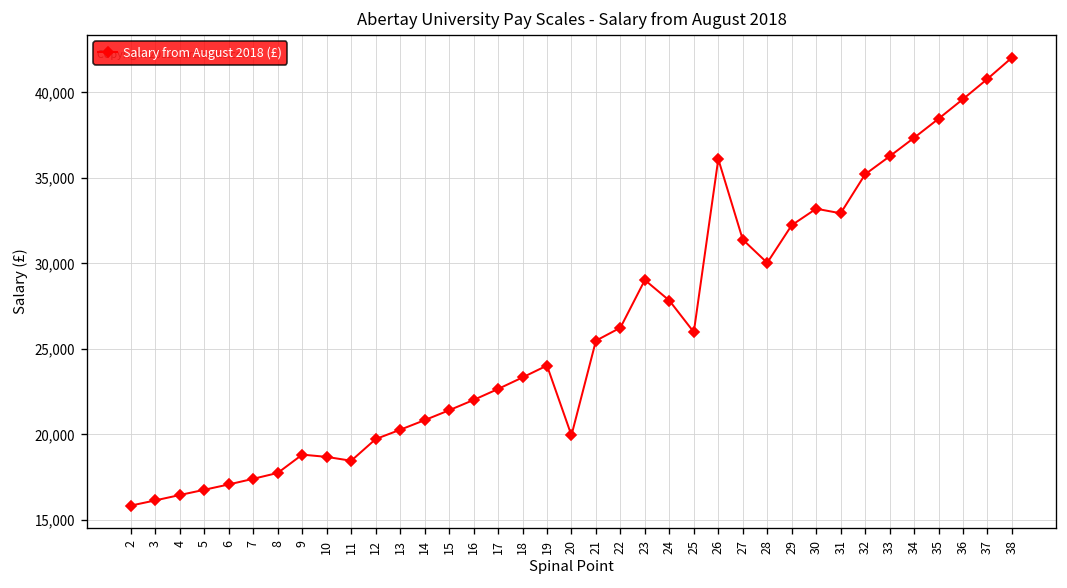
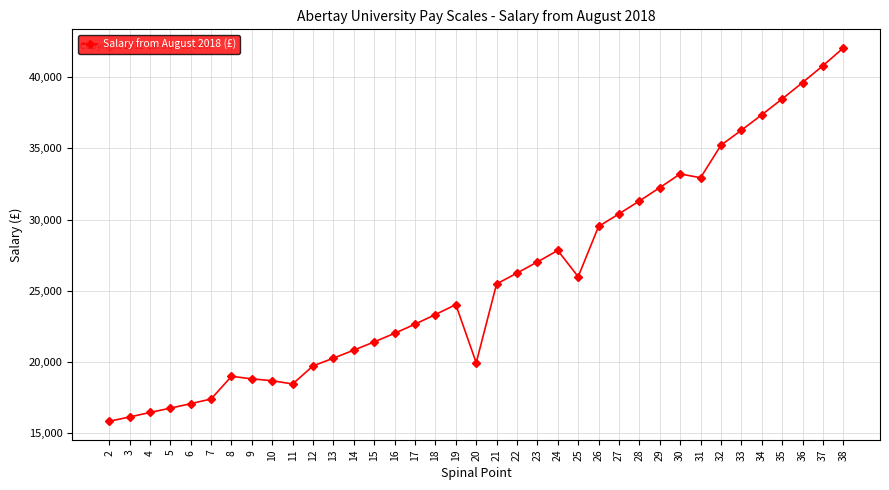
  {
    "2": "15,800",
    "3": "16,100",
    "4": "16,500",
    "5": "16,800",
    "6": "17,100",
    "7": "17,400",
-   "8": "17,800",
+   "8": "19,000",
    "9": "18,800",
    "10": "18,700",
    "11": "18,500",
    "12": "19,700",
    "13": "20,300",
    "14": "20,800",
    "15": "21,400",
    "16": "22,000",
    "17": "22,700",
    "18": "23,300",
    "19": "24,000",
    "20": "19,900",
    "21": "25,500",
    "22": "26,200",
-   "23": "29,000",
+   "23": "27,000",
    "24": "27,800",
    "25": "26,000",
-   "26": "36,100",
-   "27": "31,400",
-   "28": "30,000",
+   "26": "29,500",
+   "27": "30,400",
+   "28": "31,300",
    "29": "32,200",
    "30": "33,200",
    "31": "32,900",
    "32": "35,200",
    "33": "36,300",
    "34": "37,300",
    "35": "38,500",
    "36": "39,600",
    "37": "40,800",
    "38": "42,000"
  }
